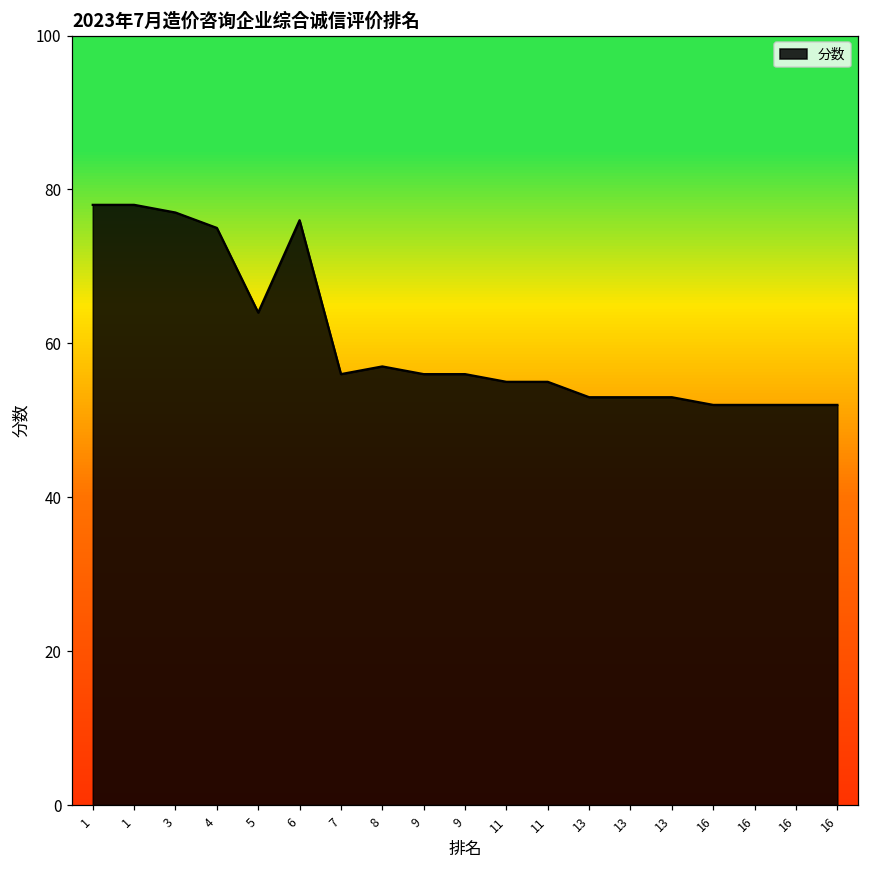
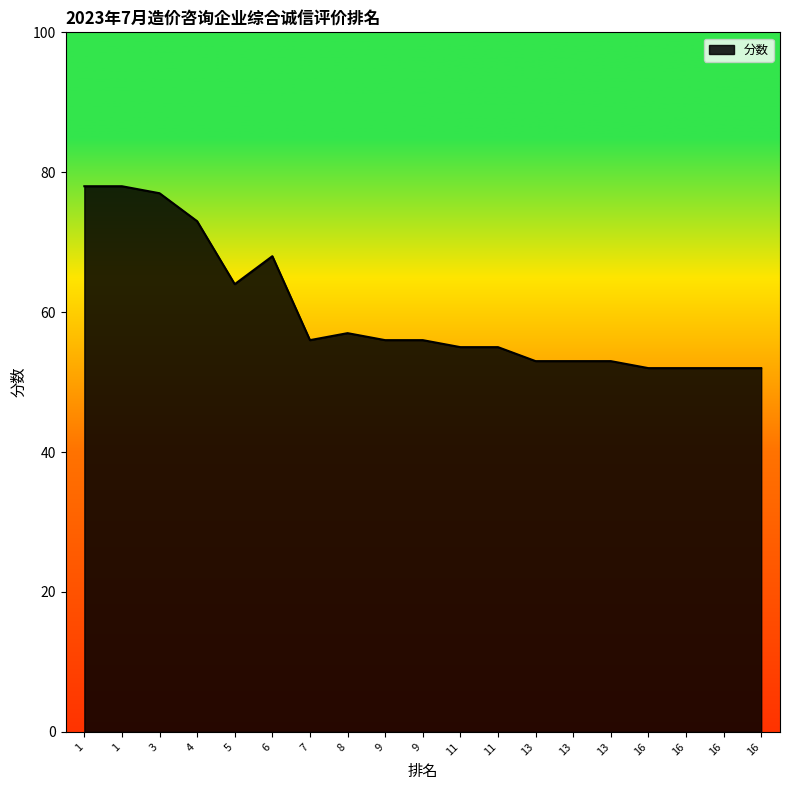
  {
    "3": 77,
-   "4": 75,
+   "4": 73,
    "5": 64,
-   "6": 76,
+   "6": 68,
    "7": 56,
    "8": 57
  }
